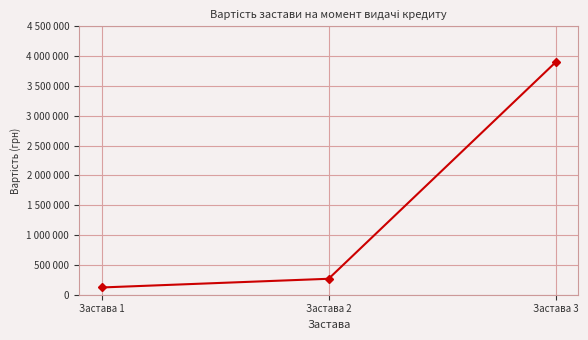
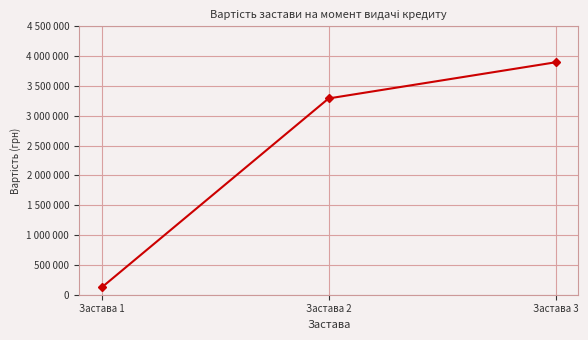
  {
    "Застава 1": 100000,
-   "Застава 2": 300000,
+   "Застава 2": 3300000,
    "Застава 3": 3900000
  }
